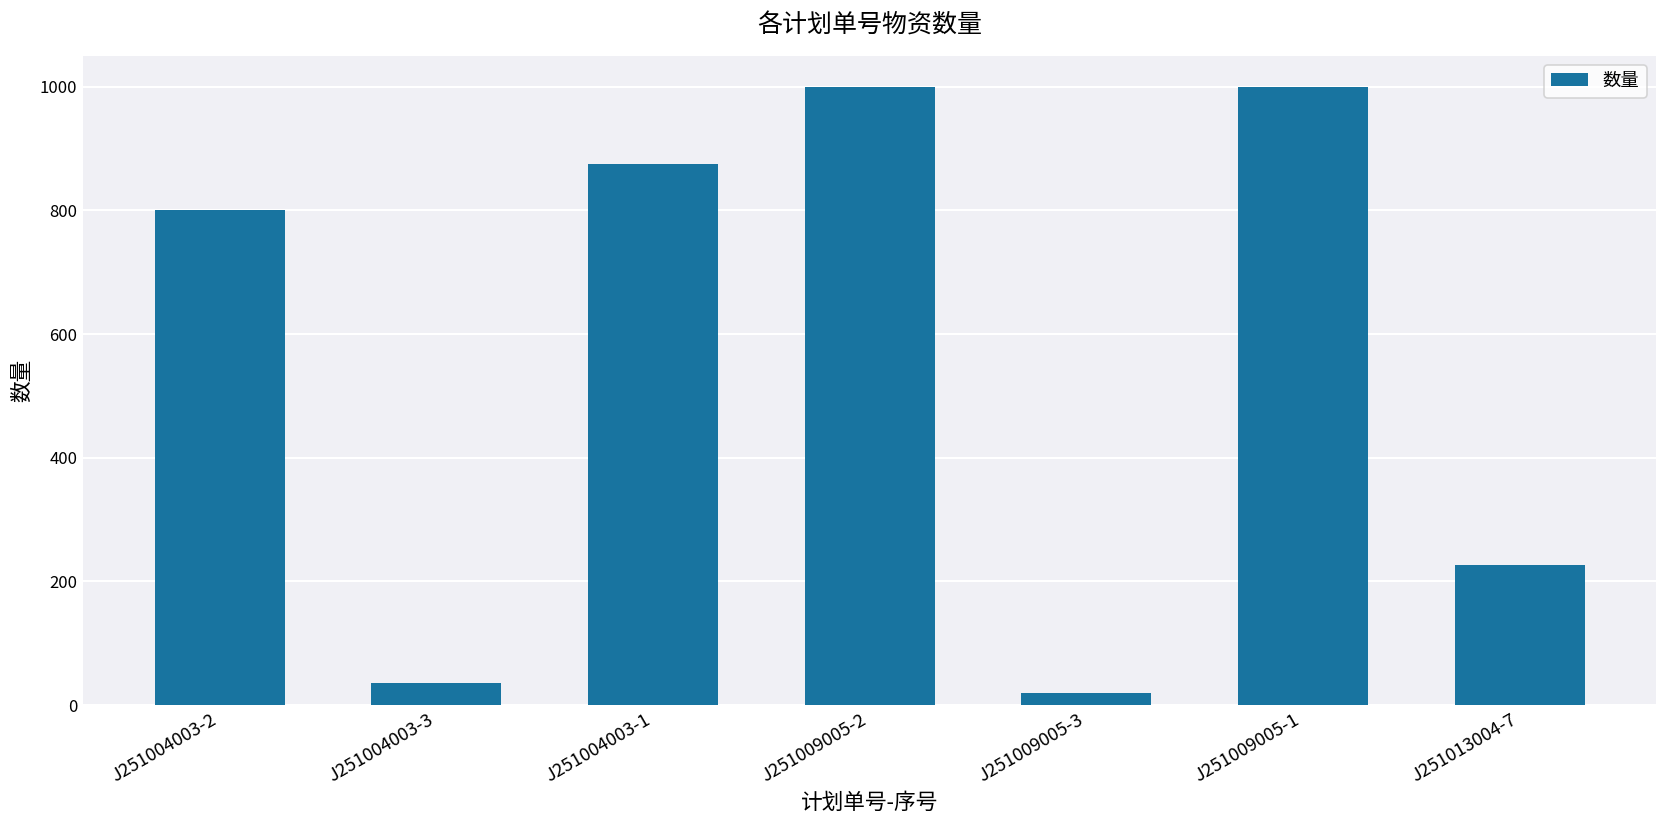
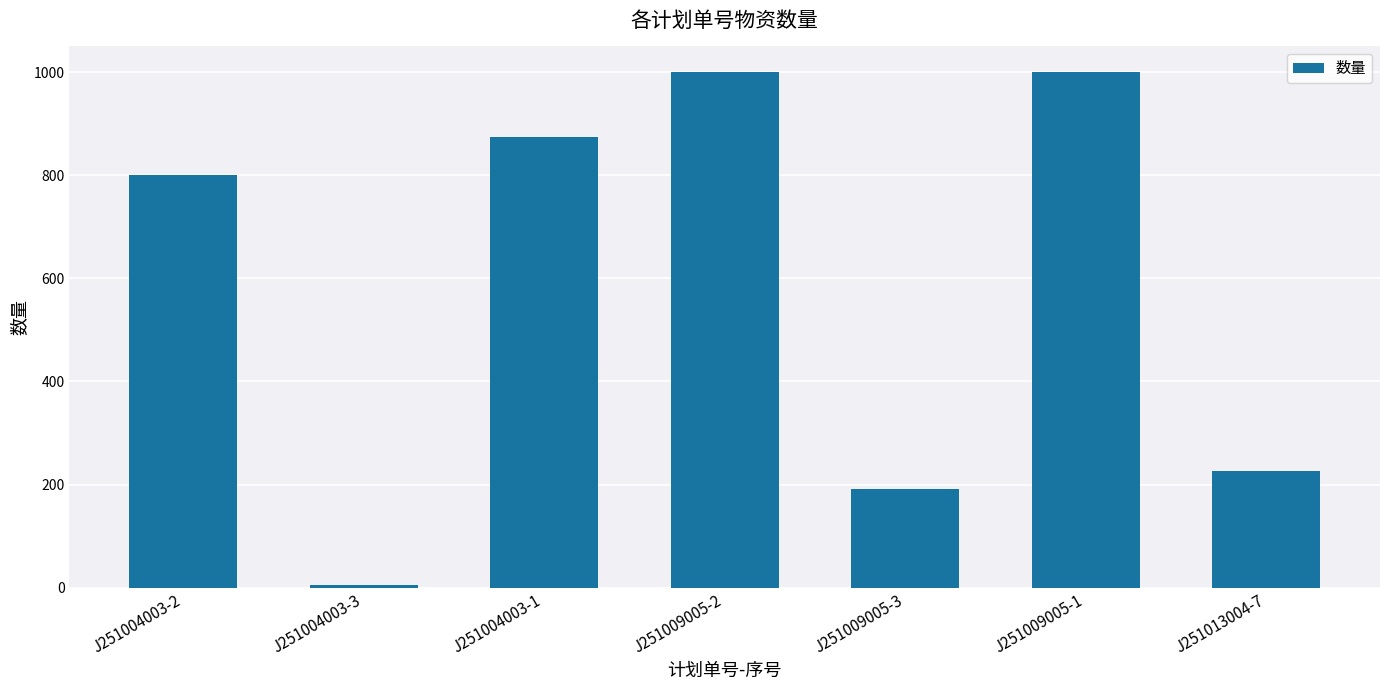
  {
    "J251004003-2": 800,
-   "J251004003-3": 40,
+   "J251004003-3": 10,
    "J251004003-1": 880,
    "J251009005-2": 1000,
-   "J251009005-3": 20,
+   "J251009005-3": 190,
    "J251009005-1": 1000,
    "J251013004-7": 230
  }
